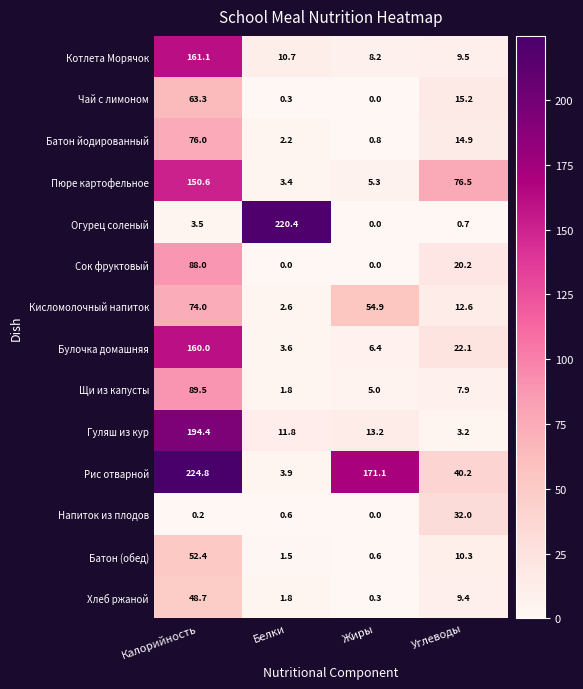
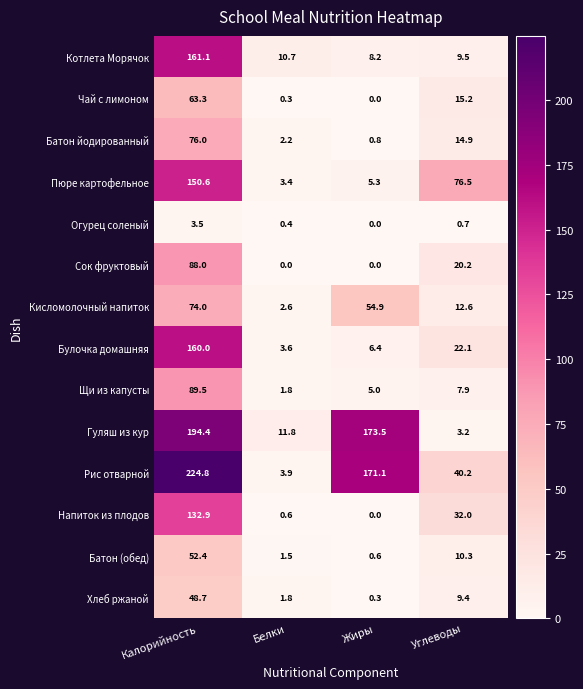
  {
    "Котлета Морячок": {
      "Калорийность": 161.1,
      "Белки": 10.7,
      "Жиры": 8.2,
      "Углеводы": 9.5
    },
    "Чай с лимоном": {
      "Калорийность": 63.3,
      "Белки": 0.3,
      "Жиры": 0.0,
      "Углеводы": 15.2
    },
    "Батон йодированный": {
      "Калорийность": 76.0,
      "Белки": 2.2,
      "Жиры": 0.8,
      "Углеводы": 14.9
    },
    "Пюре картофельное": {
      "Калорийность": 150.6,
      "Белки": 3.4,
      "Жиры": 5.3,
      "Углеводы": 76.5
    },
    "Огурец соленый": {
      "Калорийность": 3.5,
-     "Белки": 220.4,
+     "Белки": 0.4,
      "Жиры": 0.0,
      "Углеводы": 0.7
    },
    "Сок фруктовый": {
      "Калорийность": 88.0,
      "Белки": 0.0,
      "Жиры": 0.0,
      "Углеводы": 20.2
    },
    "Кисломолочный напиток": {
      "Калорийность": 74.0,
      "Белки": 2.6,
      "Жиры": 54.9,
      "Углеводы": 12.6
    },
    "Булочка домашняя": {
      "Калорийность": 160.0,
      "Белки": 3.6,
      "Жиры": 6.4,
      "Углеводы": 22.1
    },
    "Щи из капусты": {
      "Калорийность": 89.5,
      "Белки": 1.8,
      "Жиры": 5.0,
      "Углеводы": 7.9
    },
    "Гуляш из кур": {
      "Калорийность": 194.4,
      "Белки": 11.8,
-     "Жиры": 13.2,
+     "Жиры": 173.5,
      "Углеводы": 3.2
    },
    "Рис отварной": {
      "Калорийность": 224.8,
      "Белки": 3.9,
      "Жиры": 171.1,
      "Углеводы": 40.2
    },
    "Напиток из плодов": {
-     "Калорийность": 0.2,
+     "Калорийность": 132.9,
      "Белки": 0.6,
      "Жиры": 0.0,
      "Углеводы": 32.0
    },
    "Батон (обед)": {
      "Калорийность": 52.4,
      "Белки": 1.5,
      "Жиры": 0.6,
      "Углеводы": 10.3
    },
    "Хлеб ржаной": {
      "Калорийность": 48.7,
      "Белки": 1.8,
      "Жиры": 0.3,
      "Углеводы": 9.4
    }
  }
